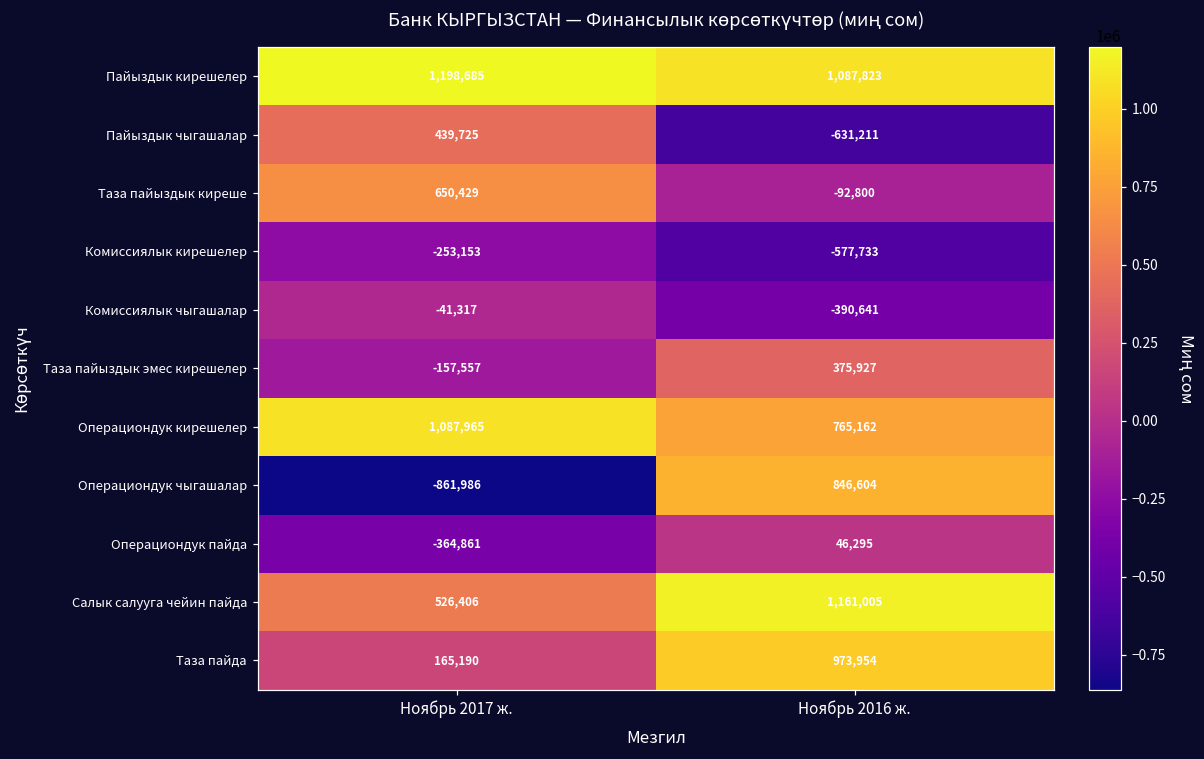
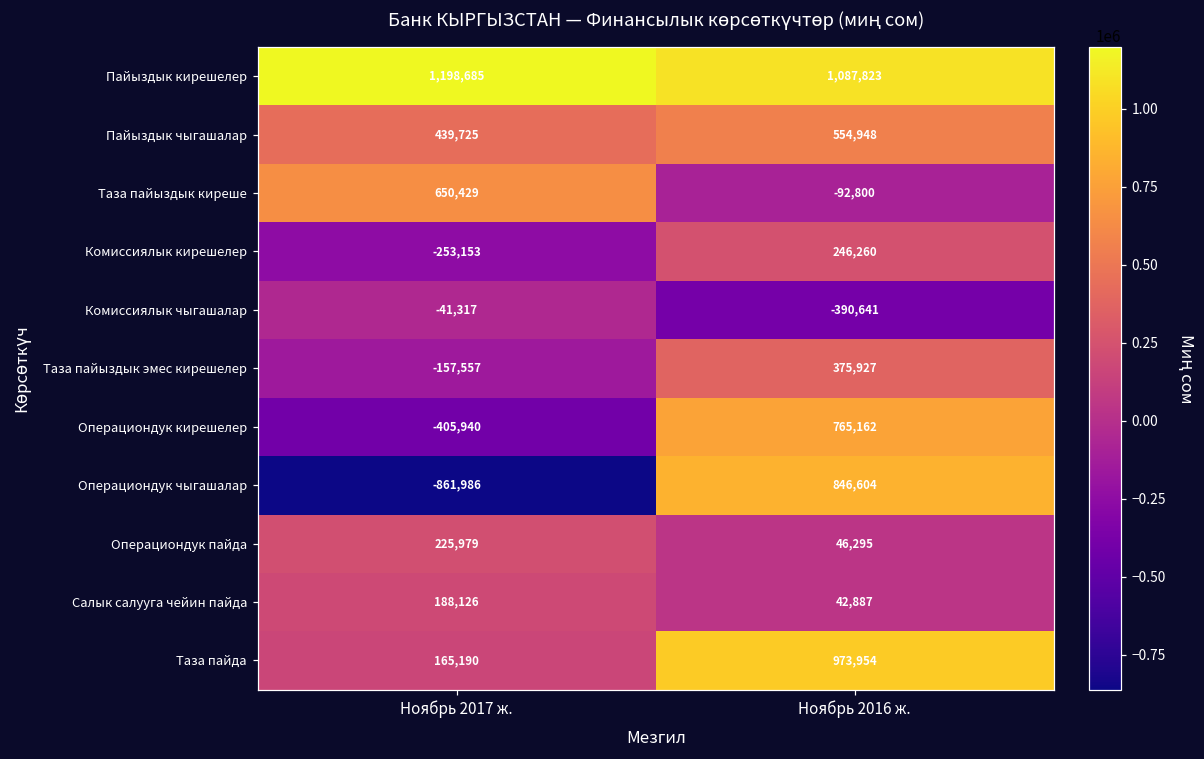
  {
    "Пайыздык кирешелер": {
      "Ноябрь 2017 ж.": "1,198,685",
      "Ноябрь 2016 ж.": "1,087,823"
    },
    "Пайыздык чыгашалар": {
      "Ноябрь 2017 ж.": "439,725",
-     "Ноябрь 2016 ж.": "-631,211"
+     "Ноябрь 2016 ж.": "554,948"
    },
    "Таза пайыздык киреше": {
      "Ноябрь 2017 ж.": "650,429",
      "Ноябрь 2016 ж.": "-92,800"
    },
    "Комиссиялык кирешелер": {
      "Ноябрь 2017 ж.": "-253,153",
-     "Ноябрь 2016 ж.": "-577,733"
+     "Ноябрь 2016 ж.": "246,260"
    },
    "Комиссиялык чыгашалар": {
      "Ноябрь 2017 ж.": "-41,317",
      "Ноябрь 2016 ж.": "-390,641"
    },
    "Таза пайыздык эмес кирешелер": {
      "Ноябрь 2017 ж.": "-157,557",
      "Ноябрь 2016 ж.": "375,927"
    },
    "Операциондук кирешелер": {
-     "Ноябрь 2017 ж.": "1,087,965",
+     "Ноябрь 2017 ж.": "-405,940",
      "Ноябрь 2016 ж.": "765,162"
    },
    "Операциондук чыгашалар": {
      "Ноябрь 2017 ж.": "-861,986",
      "Ноябрь 2016 ж.": "846,604"
    },
    "Операциондук пайда": {
-     "Ноябрь 2017 ж.": "-364,861",
+     "Ноябрь 2017 ж.": "225,979",
      "Ноябрь 2016 ж.": "46,295"
    },
    "Салык салууга чейин пайда": {
-     "Ноябрь 2017 ж.": "526,406",
-     "Ноябрь 2016 ж.": "1,161,005"
+     "Ноябрь 2017 ж.": "188,126",
+     "Ноябрь 2016 ж.": "42,887"
    },
    "Таза пайда": {
      "Ноябрь 2017 ж.": "165,190",
      "Ноябрь 2016 ж.": "973,954"
    }
  }
